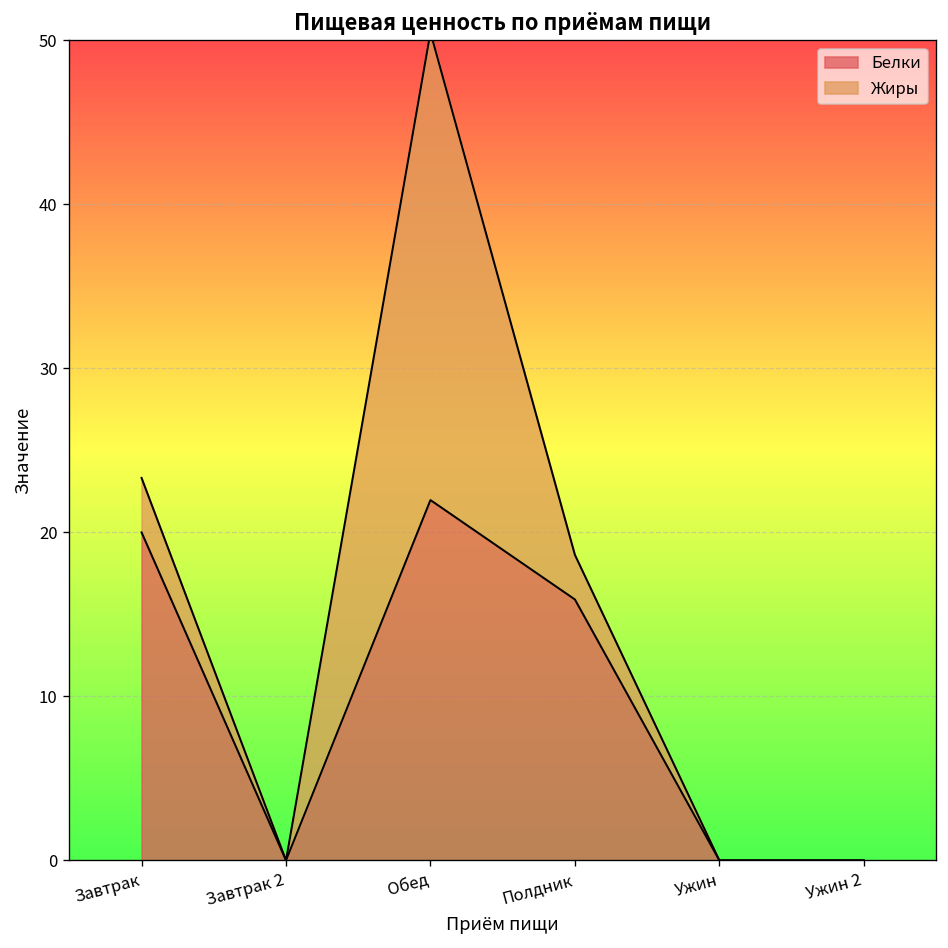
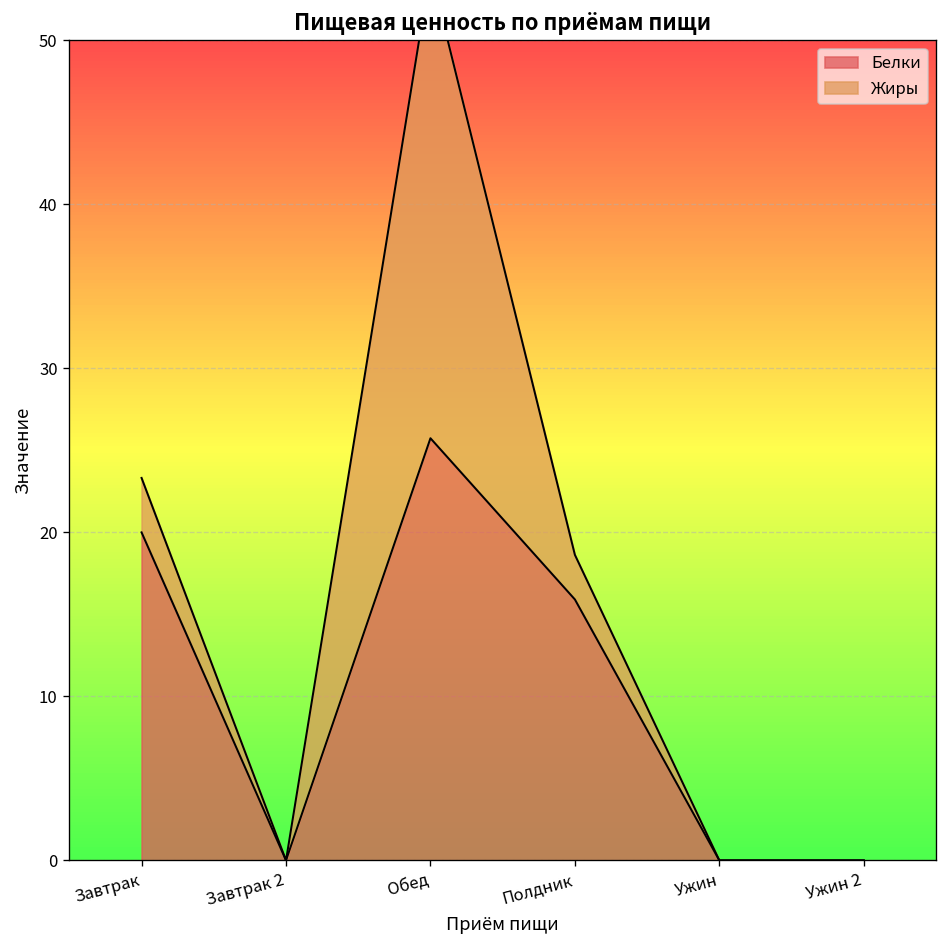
  {
    "Белки": {
      "Завтрак": 20.0,
-     "Обед": 22.0,
+     "Обед": 25.7,
      "Полдник": 15.9
    },
    "Жиры": {
      "Завтрак": 3.3,
      "Полдник": 2.7
    }
  }
